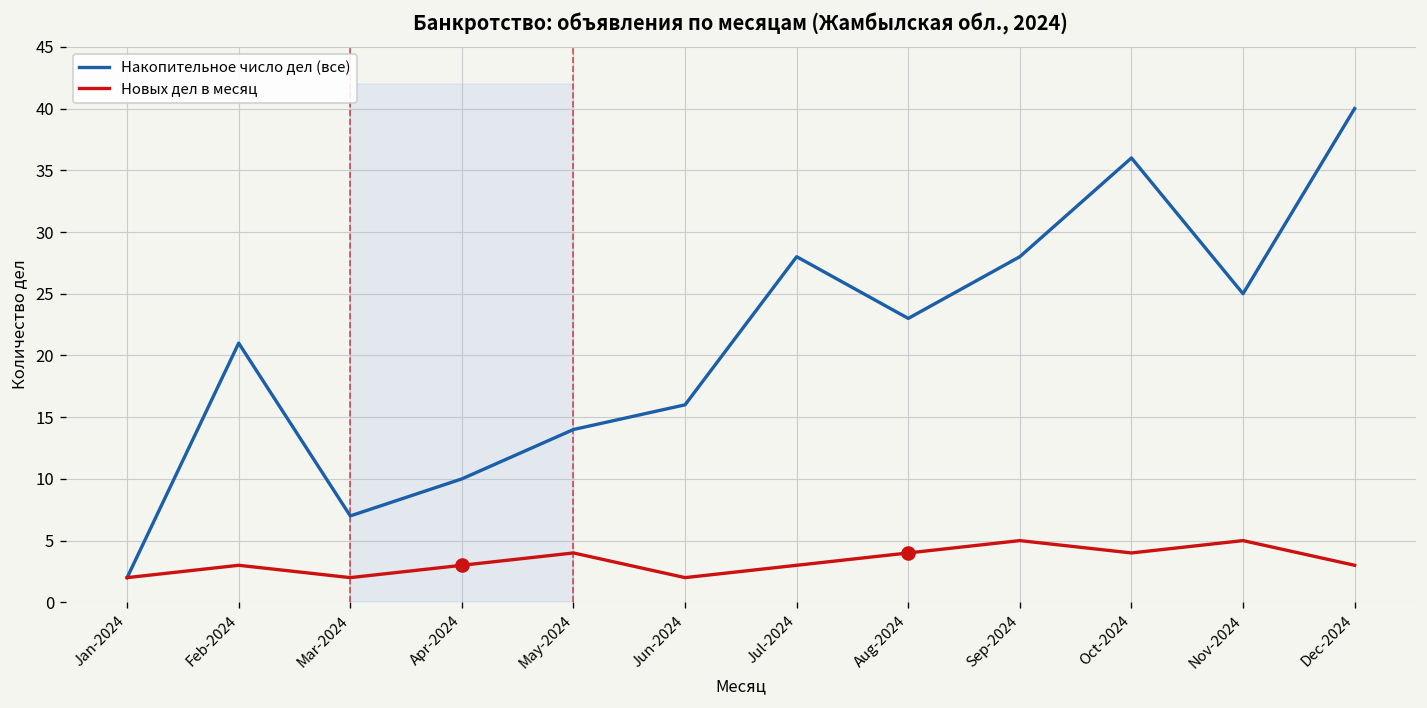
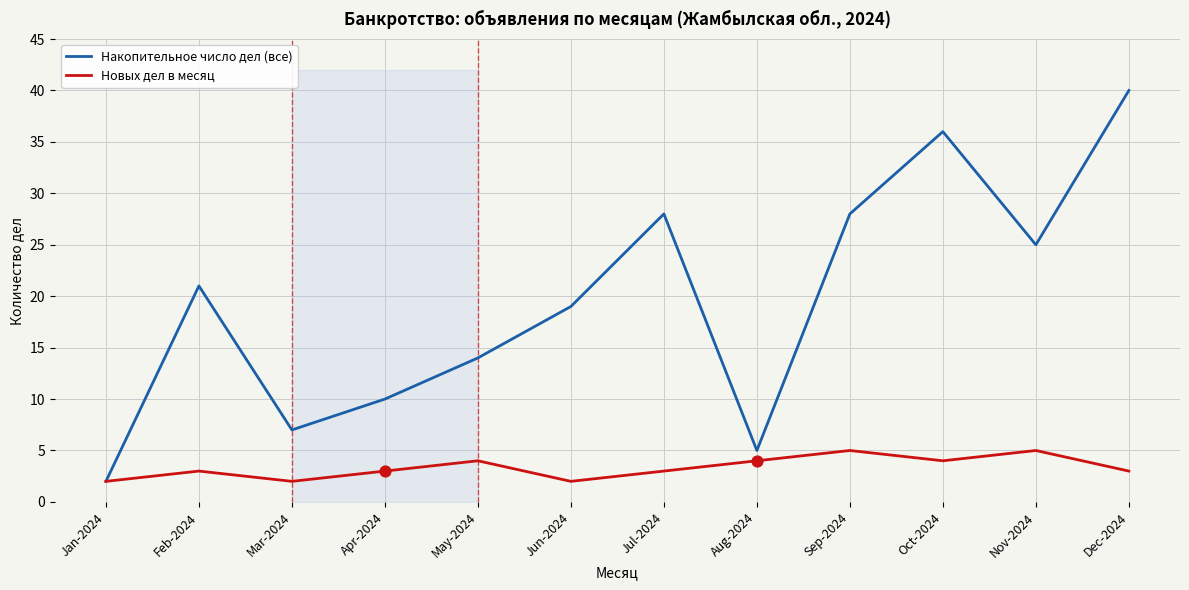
  {
    "Накопительное число дел (все)": {
      "Feb-2024": 21,
      "Mar-2024": 7,
      "Apr-2024": 10,
      "May-2024": 14,
-     "Jun-2024": 16,
+     "Jun-2024": 19,
      "Jul-2024": 28,
-     "Aug-2024": 23,
+     "Aug-2024": 5,
      "Sep-2024": 28,
      "Oct-2024": 36,
      "Nov-2024": 25,
      "Dec-2024": 40
    }
  }
